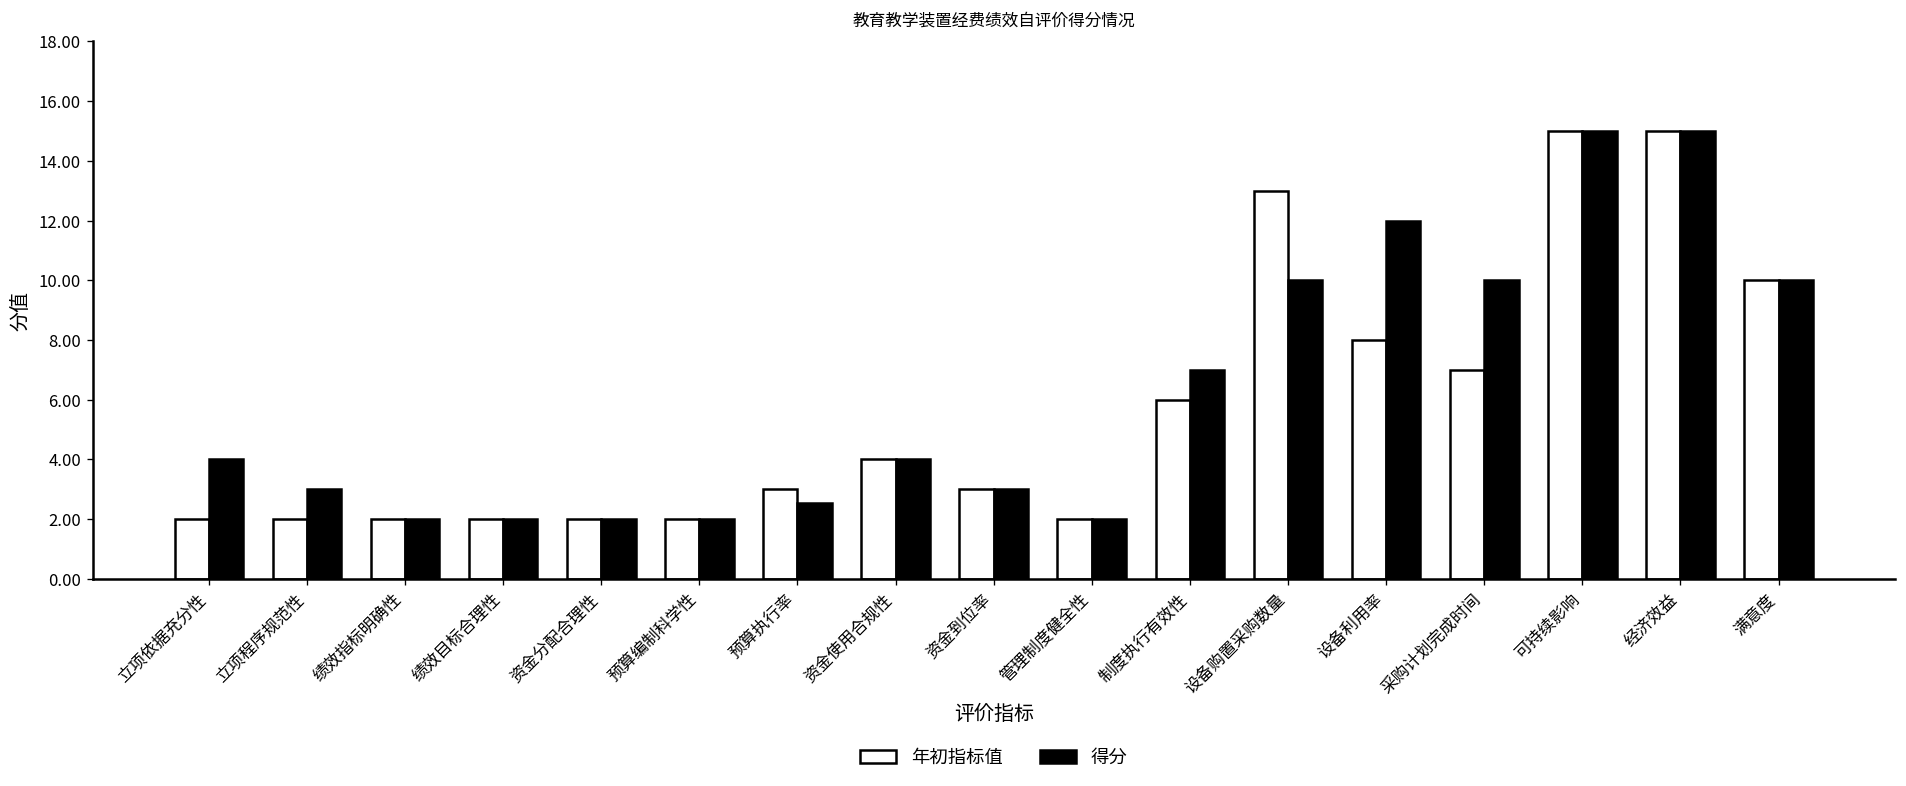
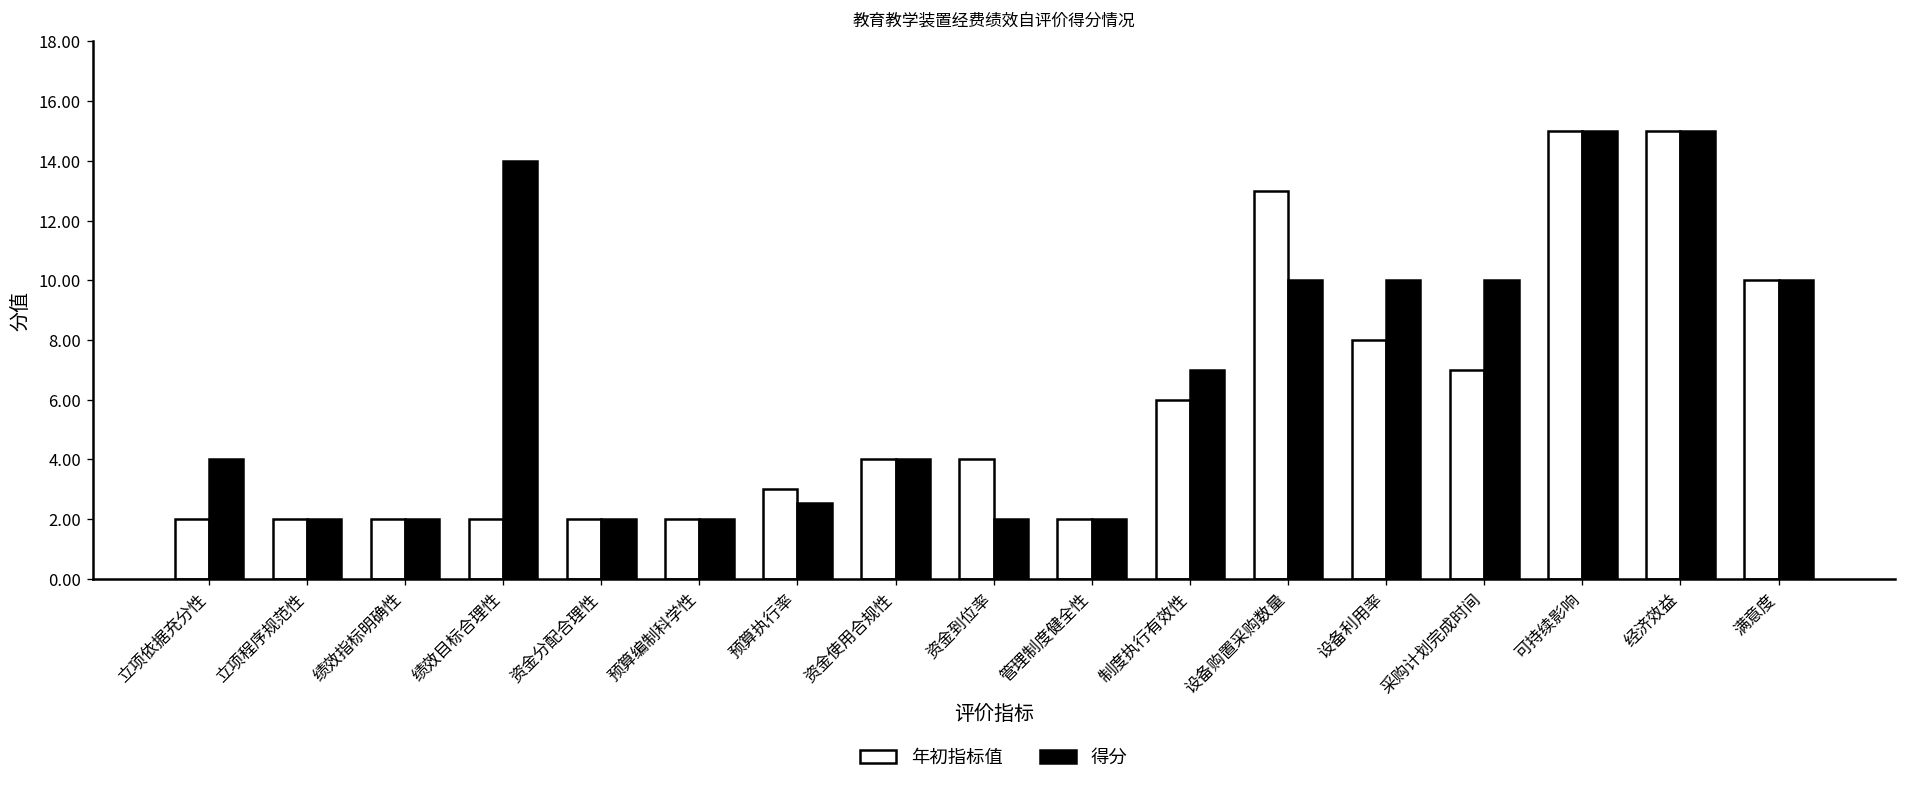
  {
    "年初指标值": {
      "立项依据充分性": 2,
      "立项程序规范性": 2,
      "绩效指标明确性": 2,
      "绩效目标合理性": 2,
      "资金分配合理性": 2,
      "预算编制科学性": 2,
      "预算执行率": 3,
      "资金使用合规性": 4,
-     "资金到位率": 3,
+     "资金到位率": 4,
      "管理制度健全性": 2,
      "制度执行有效性": 6,
      "设备购置采购数量": 13,
      "设备利用率": 8,
      "采购计划完成时间": 7,
      "可持续影响": 15,
      "经济效益": 15,
      "满意度": 10
    },
    "得分": {
      "立项依据充分性": 4,
-     "立项程序规范性": 3,
+     "立项程序规范性": 2,
      "绩效指标明确性": 2,
-     "绩效目标合理性": 2,
+     "绩效目标合理性": 14,
      "资金分配合理性": 2,
      "预算编制科学性": 2,
      "预算执行率": 2.6,
      "资金使用合规性": 4,
-     "资金到位率": 3,
+     "资金到位率": 2,
      "管理制度健全性": 2,
      "制度执行有效性": 7,
      "设备购置采购数量": 10,
-     "设备利用率": 12,
+     "设备利用率": 10,
      "采购计划完成时间": 10,
      "可持续影响": 15,
      "经济效益": 15,
      "满意度": 10
    }
  }
